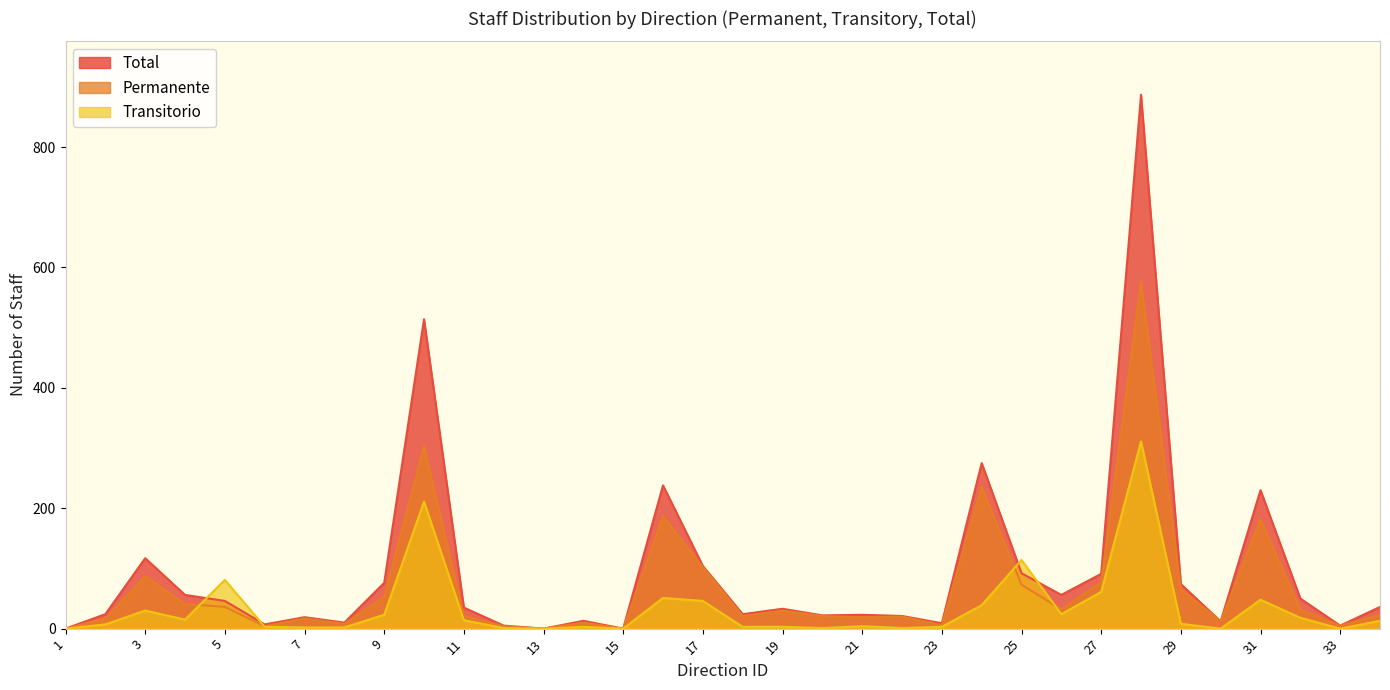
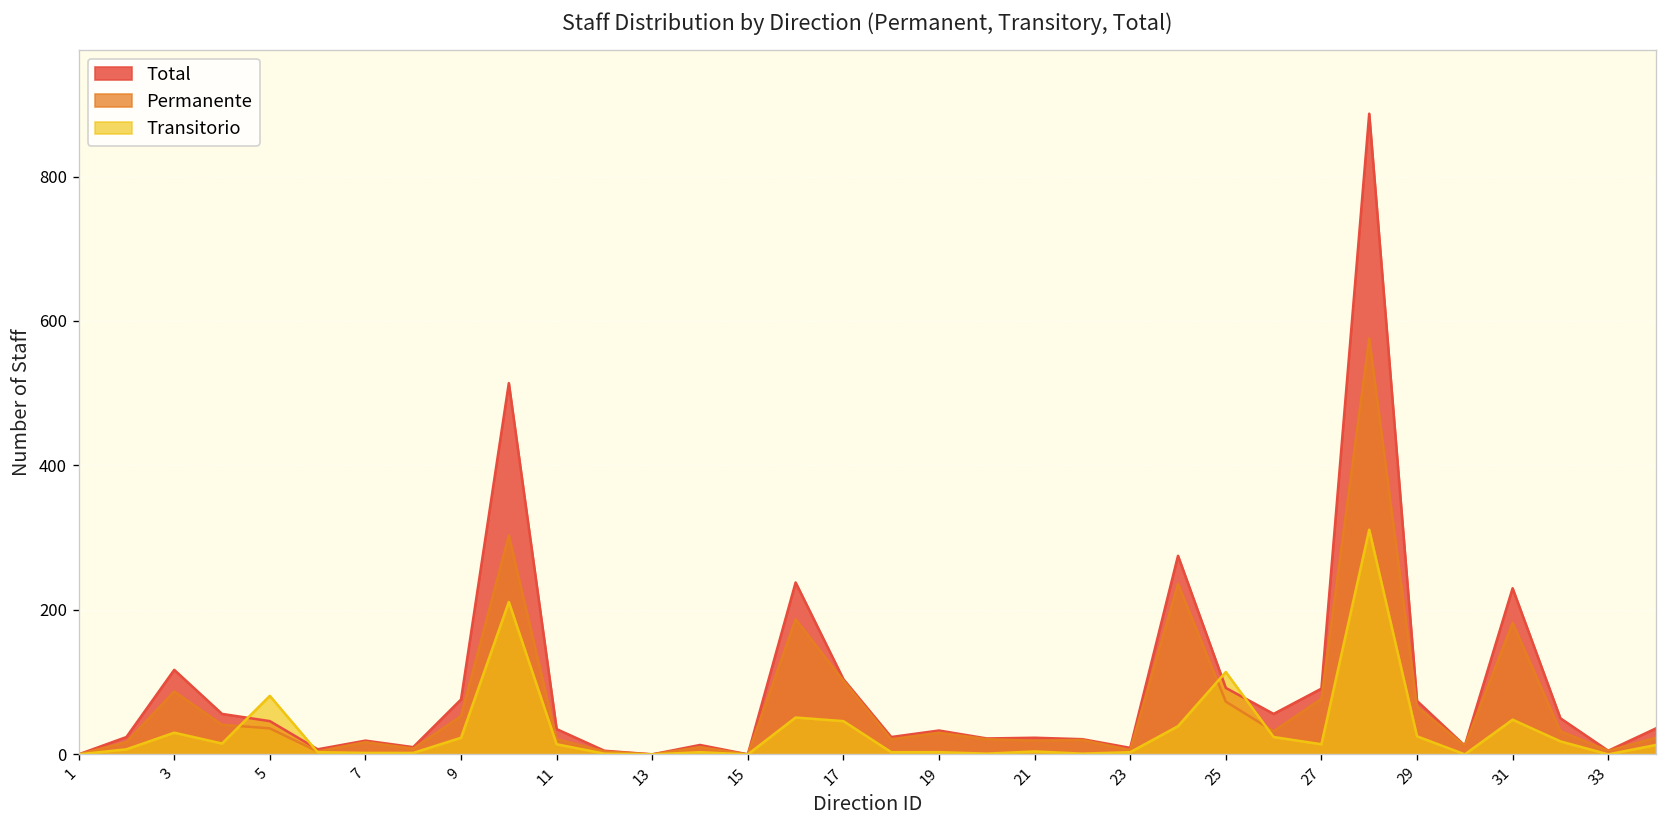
  {
    "Transitorio": {
      "3": 30,
      "5": 80,
      "7": 0,
      "9": 20,
      "11": 10,
      "17": 50,
      "19": 0,
      "21": 0,
      "25": 110,
-     "27": 60,
-     "29": 10,
+     "27": 10,
+     "29": 30,
      "31": 50,
      "33": 0
    }
  }
